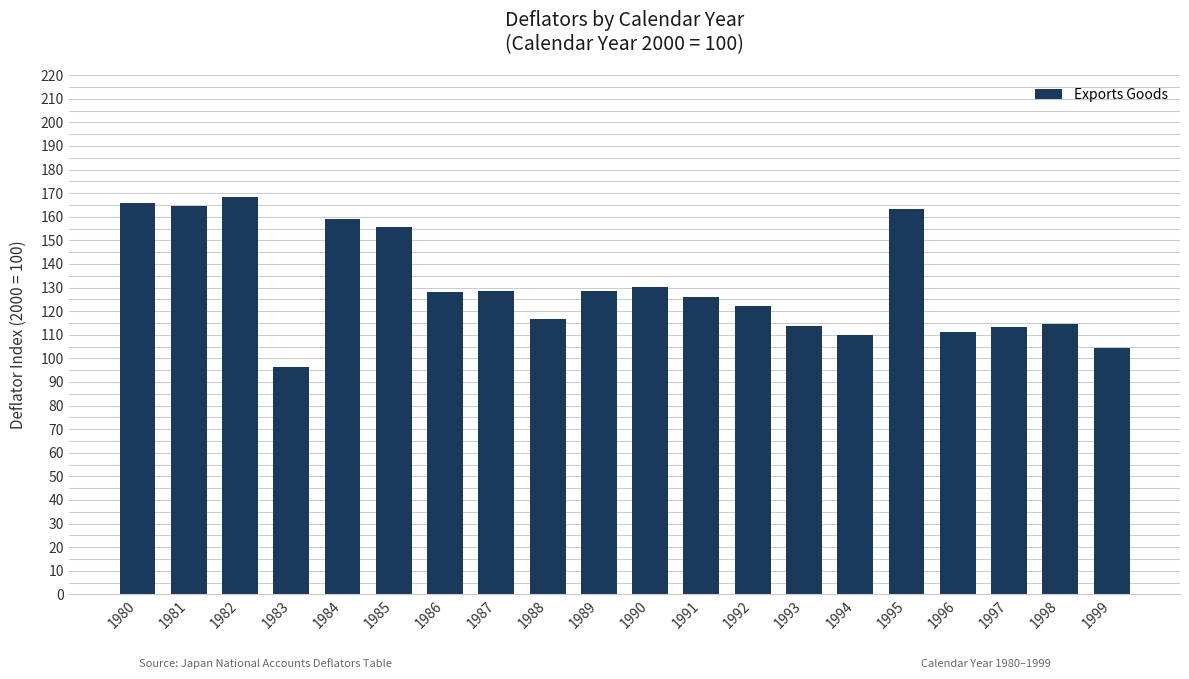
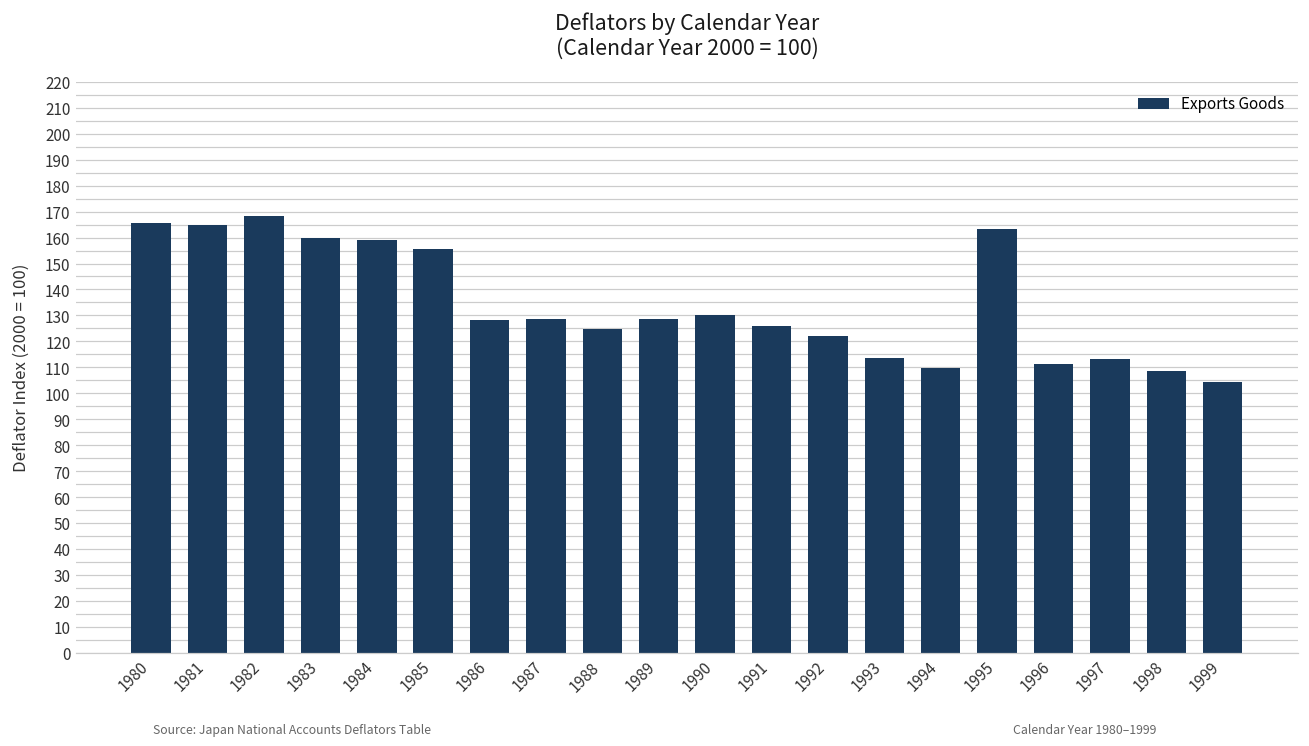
  {
    "1980": 166,
    "1981": 165,
    "1982": 168,
-   "1983": 97,
+   "1983": 160,
    "1984": 159,
    "1985": 156,
    "1986": 128,
    "1987": 129,
-   "1988": 117,
+   "1988": 125,
    "1989": 129,
    "1990": 130,
    "1991": 126,
    "1992": 122,
    "1993": 114,
    "1994": 110,
    "1995": 163,
    "1996": 111,
    "1997": 113,
-   "1998": 114,
+   "1998": 109,
    "1999": 104
  }
